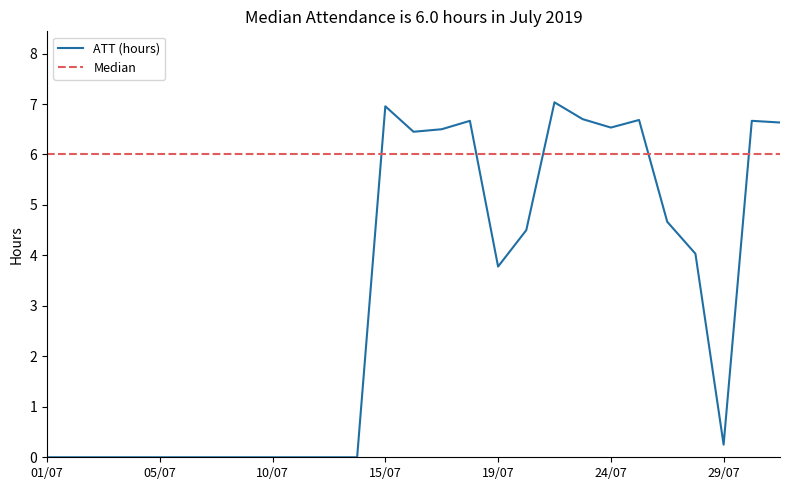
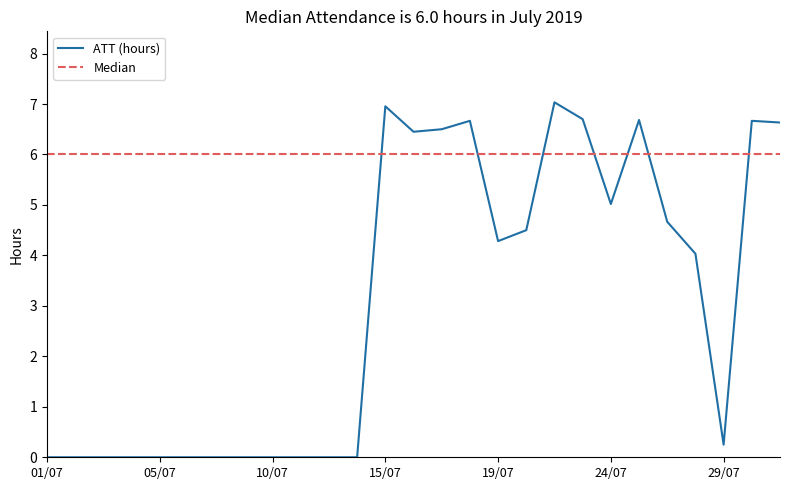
  {
    "01/07": 0.0,
    "05/07": 0.0,
    "10/07": 0.0,
    "15/07": 7.0,
-   "19/07": 3.8,
-   "24/07": 6.5,
+   "19/07": 4.3,
+   "24/07": 5.0,
    "29/07": 0.3
  }
